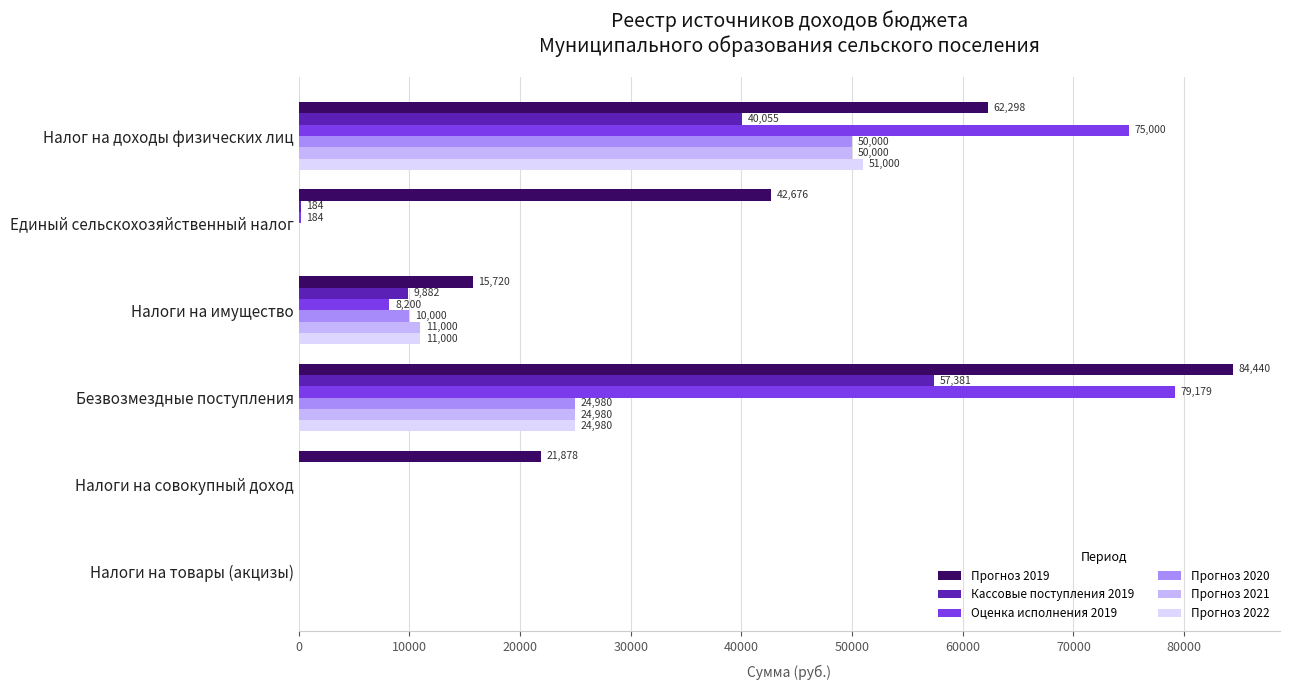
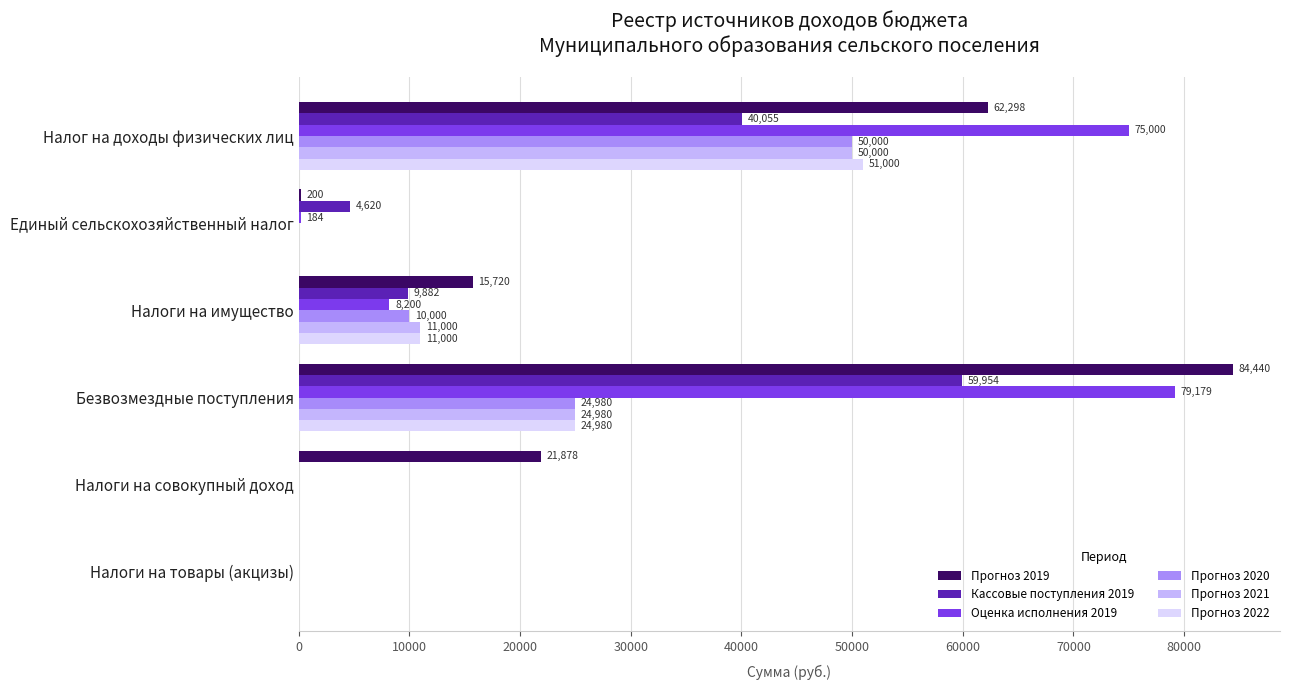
  {
    "Прогноз 2019": {
      "Налог на доходы физических лиц": "62,298",
-     "Единый сельскохозяйственный налог": "42,676",
+     "Единый сельскохозяйственный налог": "200",
      "Налоги на имущество": "15,720",
      "Безвозмездные поступления": "84,440",
      "Налоги на совокупный доход": "21,878"
    },
    "Кассовые поступления 2019": {
      "Налог на доходы физических лиц": "40,055",
-     "Единый сельскохозяйственный налог": "184",
+     "Единый сельскохозяйственный налог": "4,620",
      "Налоги на имущество": "9,882",
-     "Безвозмездные поступления": "57,381"
+     "Безвозмездные поступления": "59,954"
    },
    "Оценка исполнения 2019": {
      "Налог на доходы физических лиц": "75,000",
      "Единый сельскохозяйственный налог": "184",
      "Налоги на имущество": "8,200",
      "Безвозмездные поступления": "79,179"
    }
  }
